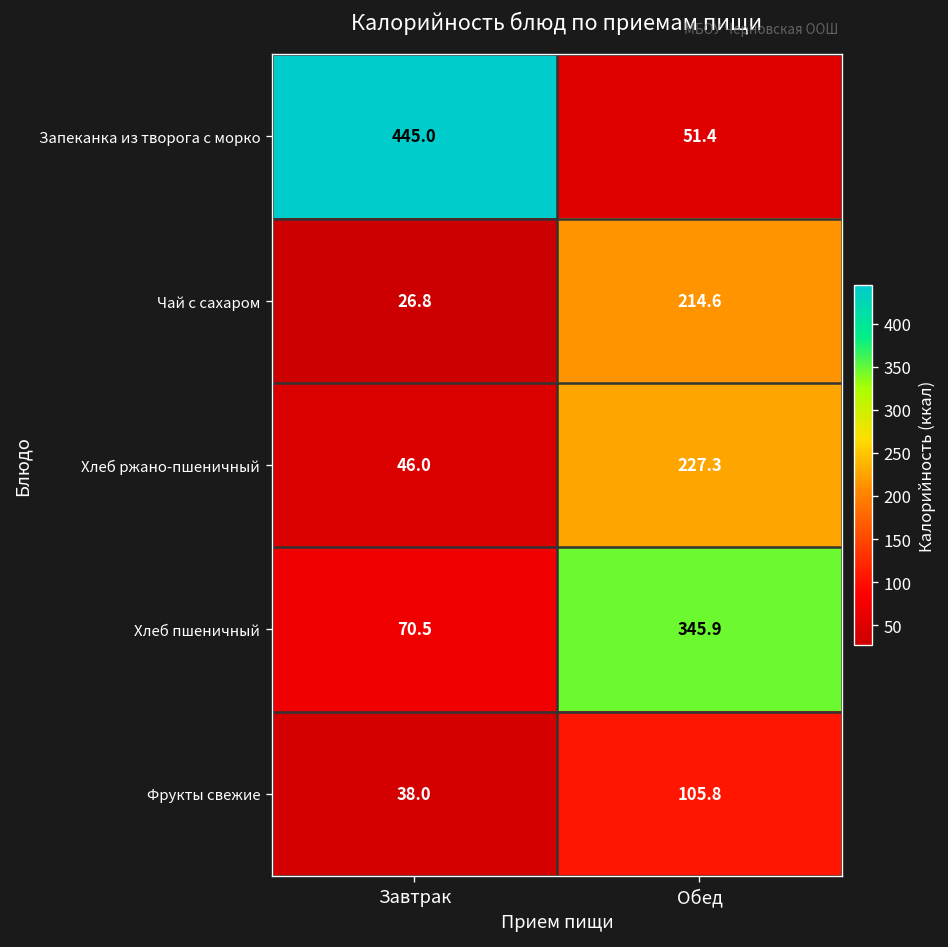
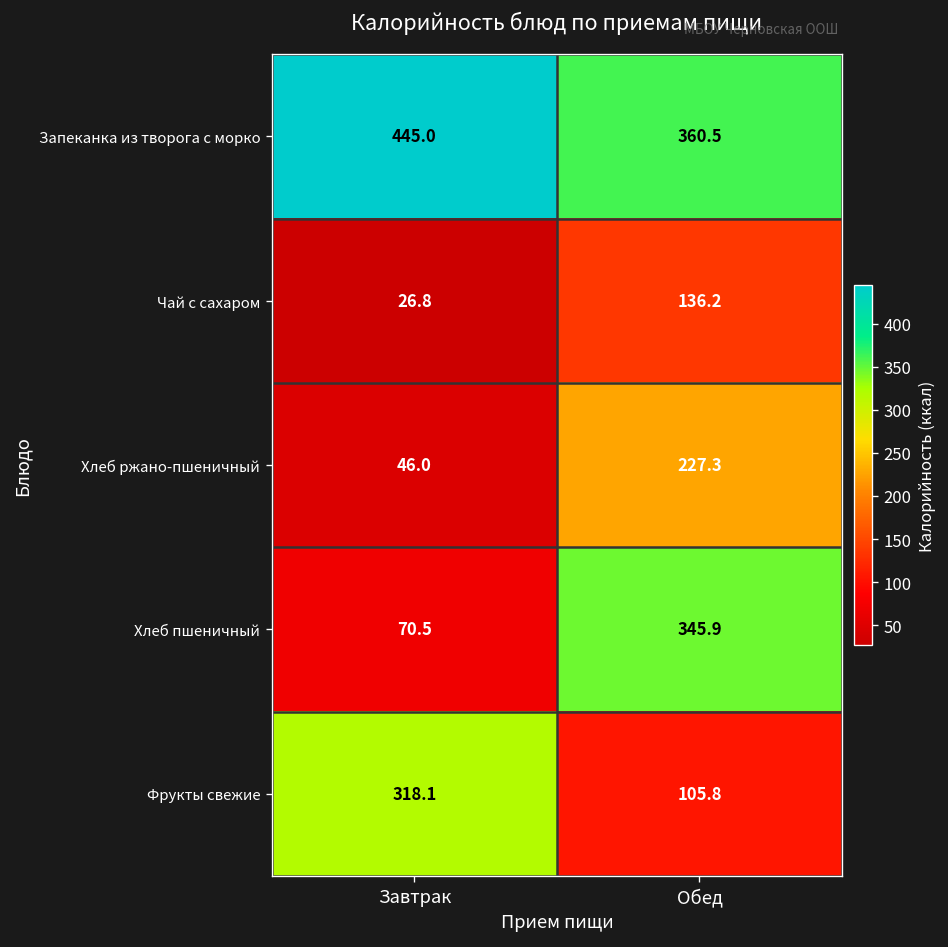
  {
    "Запеканка из творога с морко": {
      "Завтрак": 445.0,
-     "Обед": 51.4
+     "Обед": 360.5
    },
    "Чай с сахаром": {
      "Завтрак": 26.8,
-     "Обед": 214.6
+     "Обед": 136.2
    },
    "Хлеб ржано-пшеничный": {
      "Завтрак": 46.0,
      "Обед": 227.3
    },
    "Хлеб пшеничный": {
      "Завтрак": 70.5,
      "Обед": 345.9
    },
    "Фрукты свежие": {
-     "Завтрак": 38.0,
+     "Завтрак": 318.1,
      "Обед": 105.8
    }
  }
